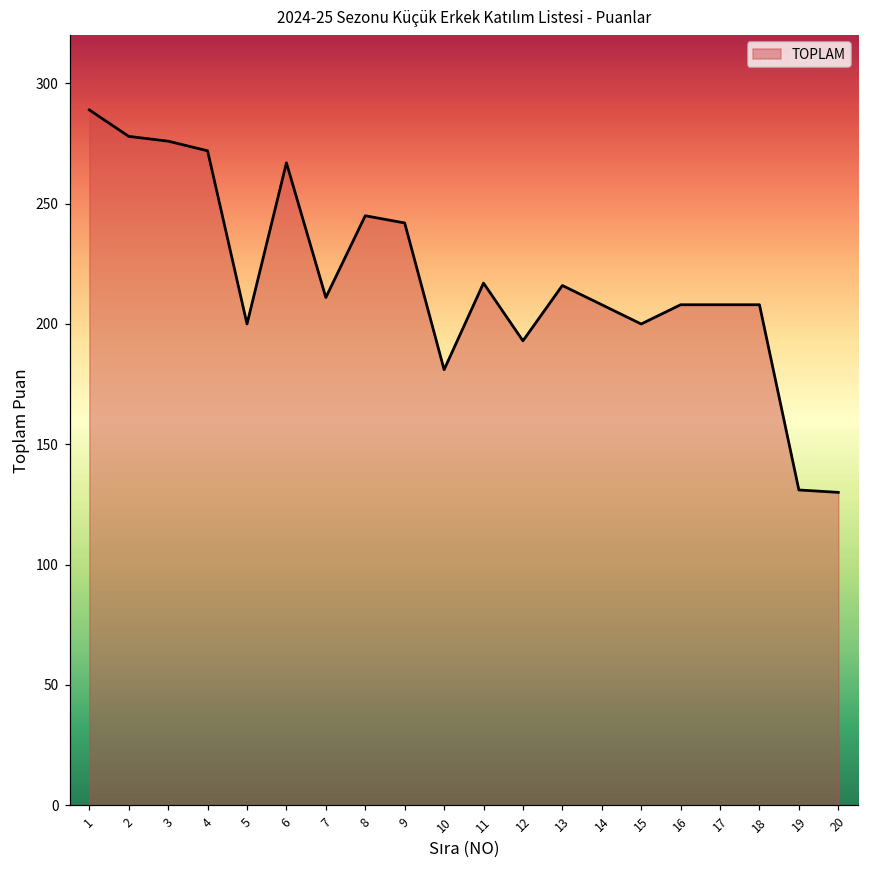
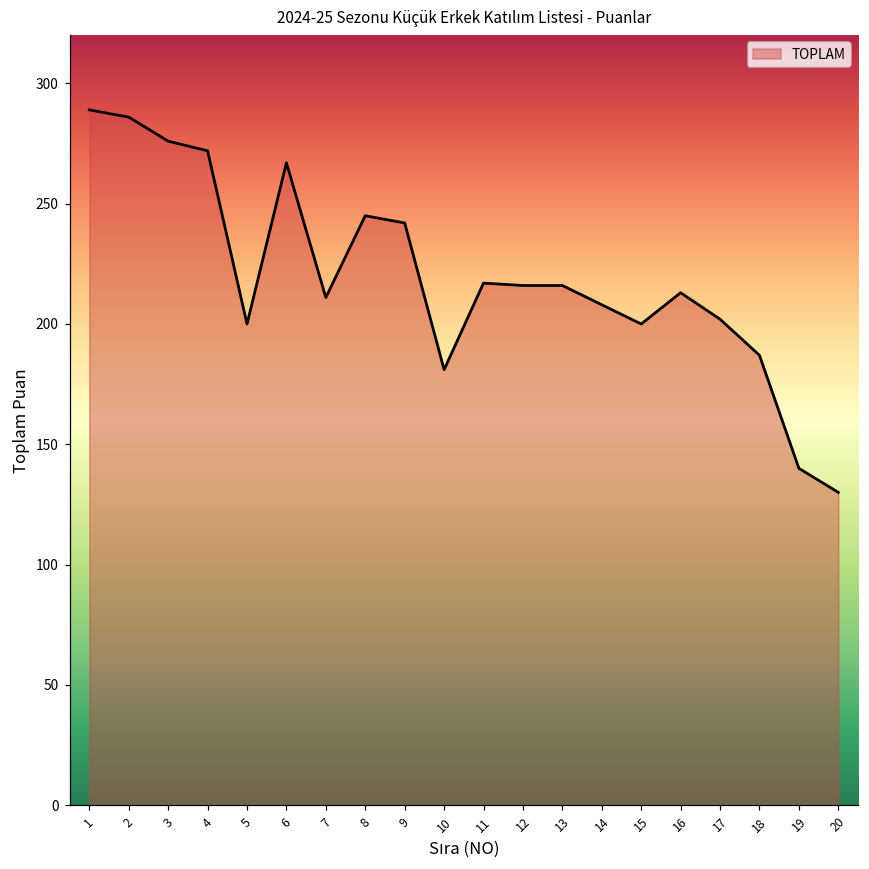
  {
    "1": 289,
-   "2": 278,
+   "2": 286,
    "3": 276,
    "4": 272,
    "5": 200,
    "6": 267,
    "7": 211,
    "8": 245,
    "9": 242,
    "10": 181,
    "11": 217,
-   "12": 193,
+   "12": 216,
    "13": 216,
    "14": 208,
    "15": 200,
-   "16": 208,
-   "17": 208,
-   "18": 208,
-   "19": 131,
+   "16": 213,
+   "17": 202,
+   "18": 187,
+   "19": 140,
    "20": 130
  }
